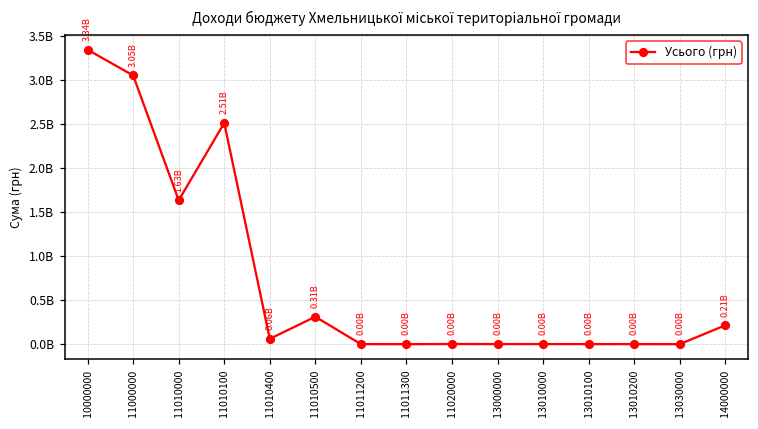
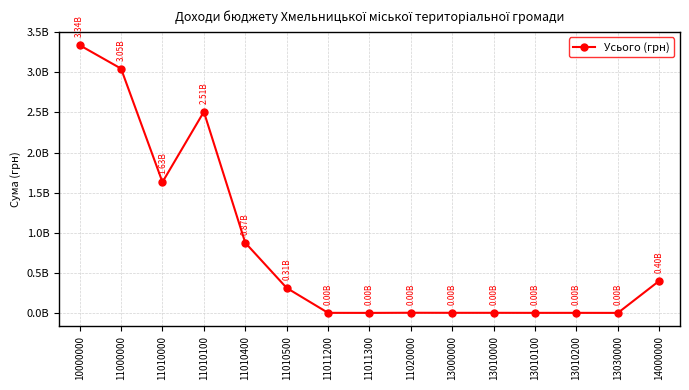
  {
    "10000000": "3.34B",
    "11000000": "3.05B",
    "11010000": "1.63B",
    "11010100": "2.51B",
-   "11010400": "0.06B",
+   "11010400": "0.87B",
    "11010500": "0.31B",
-   "14000000": "0.21B"
+   "14000000": "0.40B"
  }
